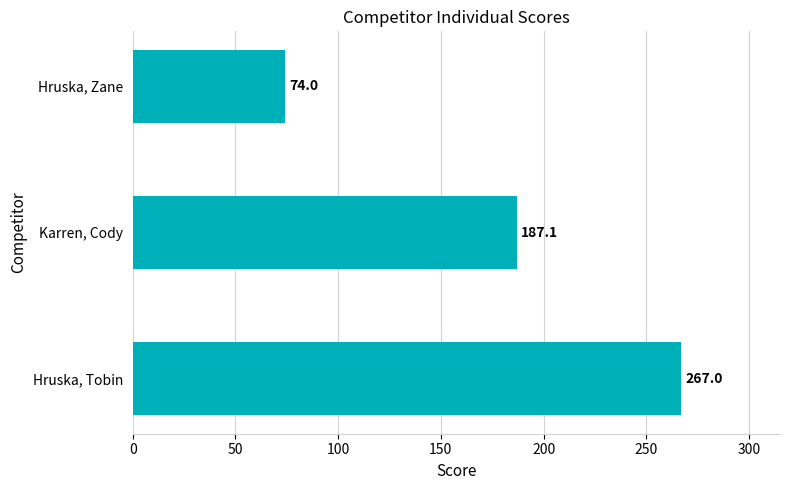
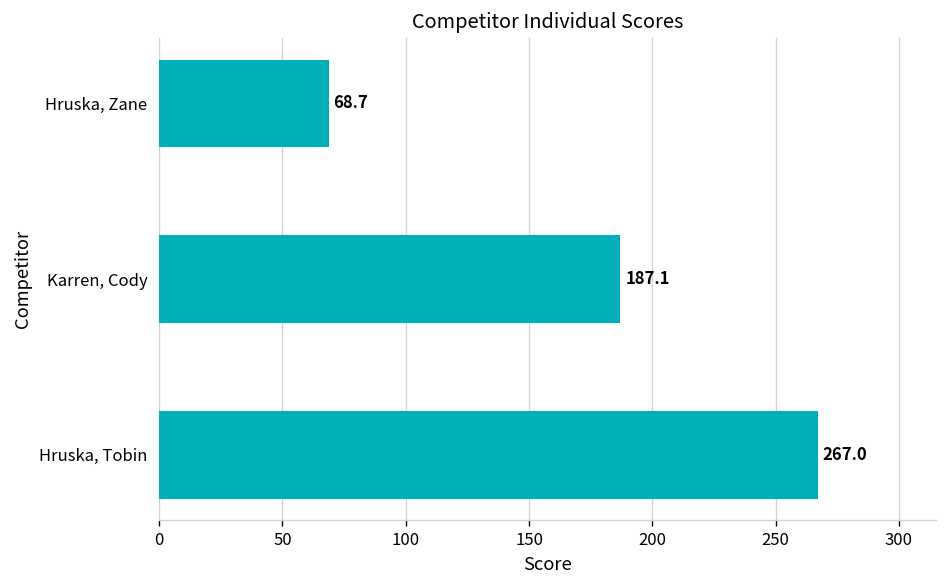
  {
-   "Hruska, Zane": 74.0,
+   "Hruska, Zane": 68.7,
    "Karren, Cody": 187.1,
    "Hruska, Tobin": 267.0
  }
